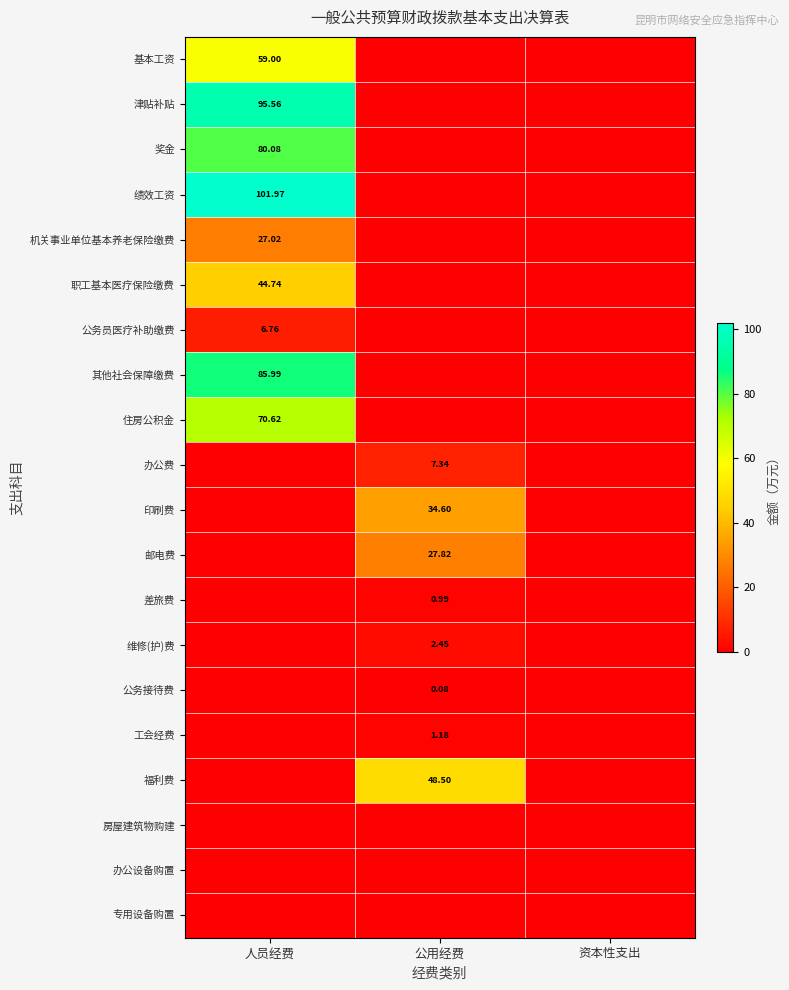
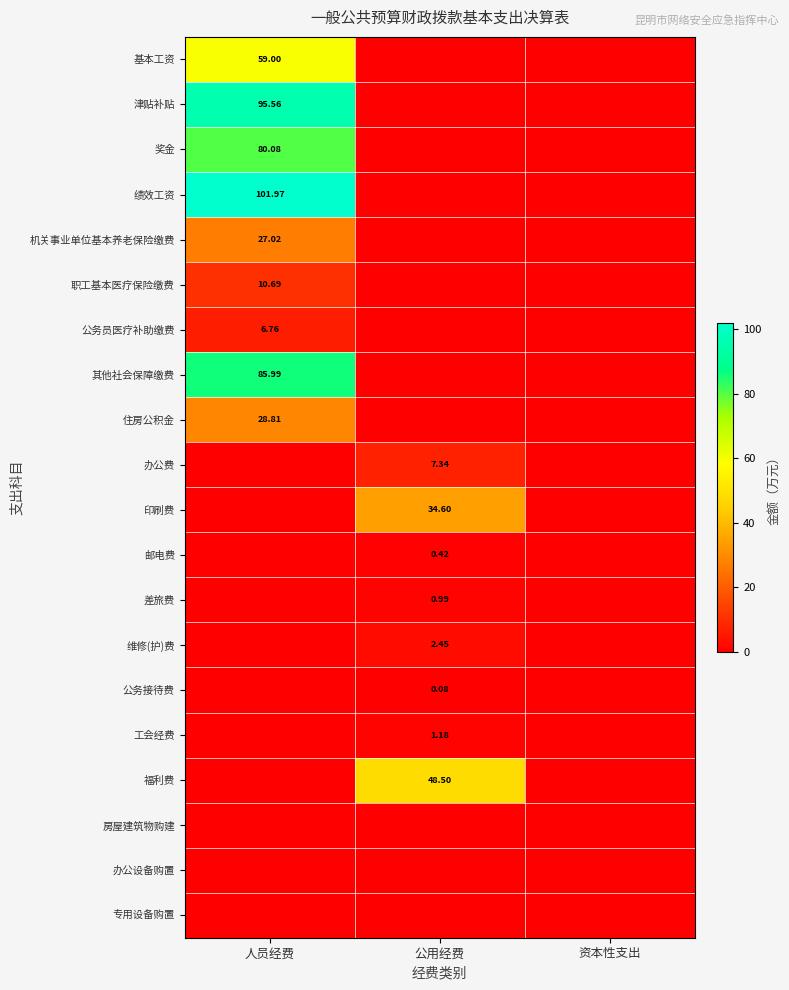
  {
    "基本工资": {
      "人员经费": 59.00
    },
    "津贴补贴": {
      "人员经费": 95.56
    },
    "奖金": {
      "人员经费": 80.08
    },
    "绩效工资": {
      "人员经费": 101.97
    },
    "机关事业单位基本养老保险缴费": {
      "人员经费": 27.02
    },
    "职工基本医疗保险缴费": {
-     "人员经费": 44.74
+     "人员经费": 10.69
    },
    "公务员医疗补助缴费": {
      "人员经费": 6.76
    },
    "其他社会保障缴费": {
      "人员经费": 85.99
    },
    "住房公积金": {
-     "人员经费": 70.62
+     "人员经费": 28.81
    },
    "办公费": {
      "公用经费": 7.34
    },
    "印刷费": {
      "公用经费": 34.60
    },
    "邮电费": {
-     "公用经费": 27.82
+     "公用经费": 0.42
    },
    "差旅费": {
      "公用经费": 0.99
    },
    "维修(护)费": {
      "公用经费": 2.45
    },
    "公务接待费": {
      "公用经费": 0.08
    },
    "工会经费": {
      "公用经费": 1.18
    },
    "福利费": {
      "公用经费": 48.50
    }
  }
